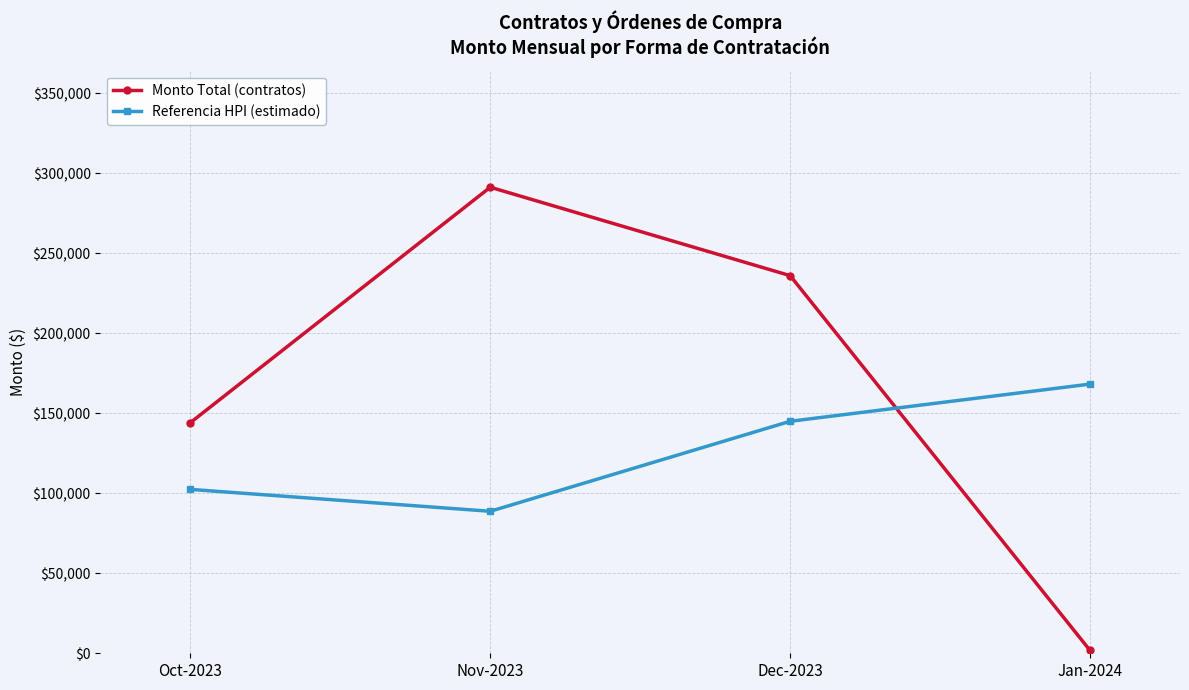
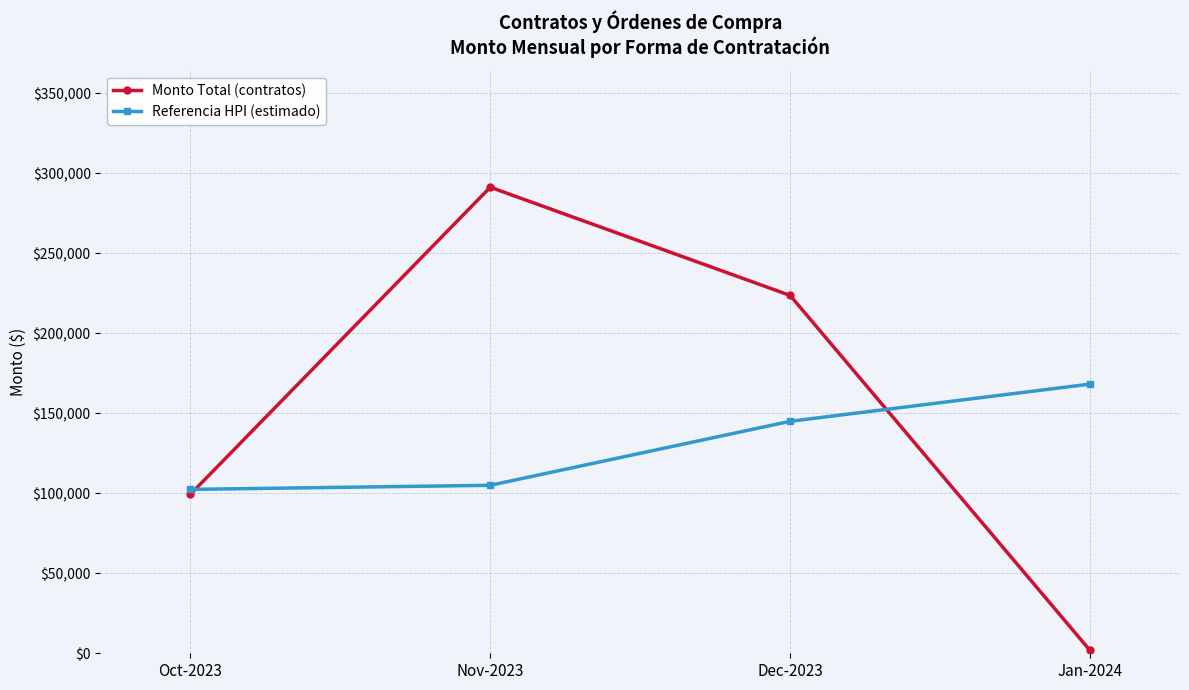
  {
    "Monto Total (contratos)": {
-     "Oct-2023": "$144,000",
+     "Oct-2023": "$99,000",
      "Nov-2023": "$291,000",
-     "Dec-2023": "$236,000",
+     "Dec-2023": "$224,000",
      "Jan-2024": "$2,000"
    },
    "Referencia HPI (estimado)": {
      "Oct-2023": "$102,000",
-     "Nov-2023": "$89,000",
+     "Nov-2023": "$105,000",
      "Dec-2023": "$145,000",
      "Jan-2024": "$168,000"
    }
  }
